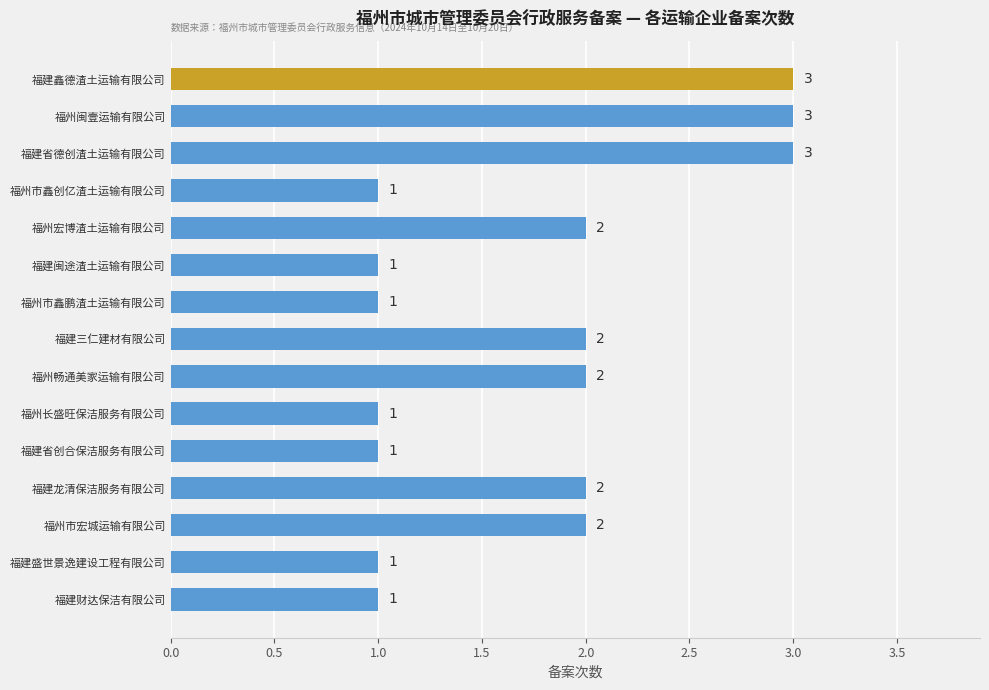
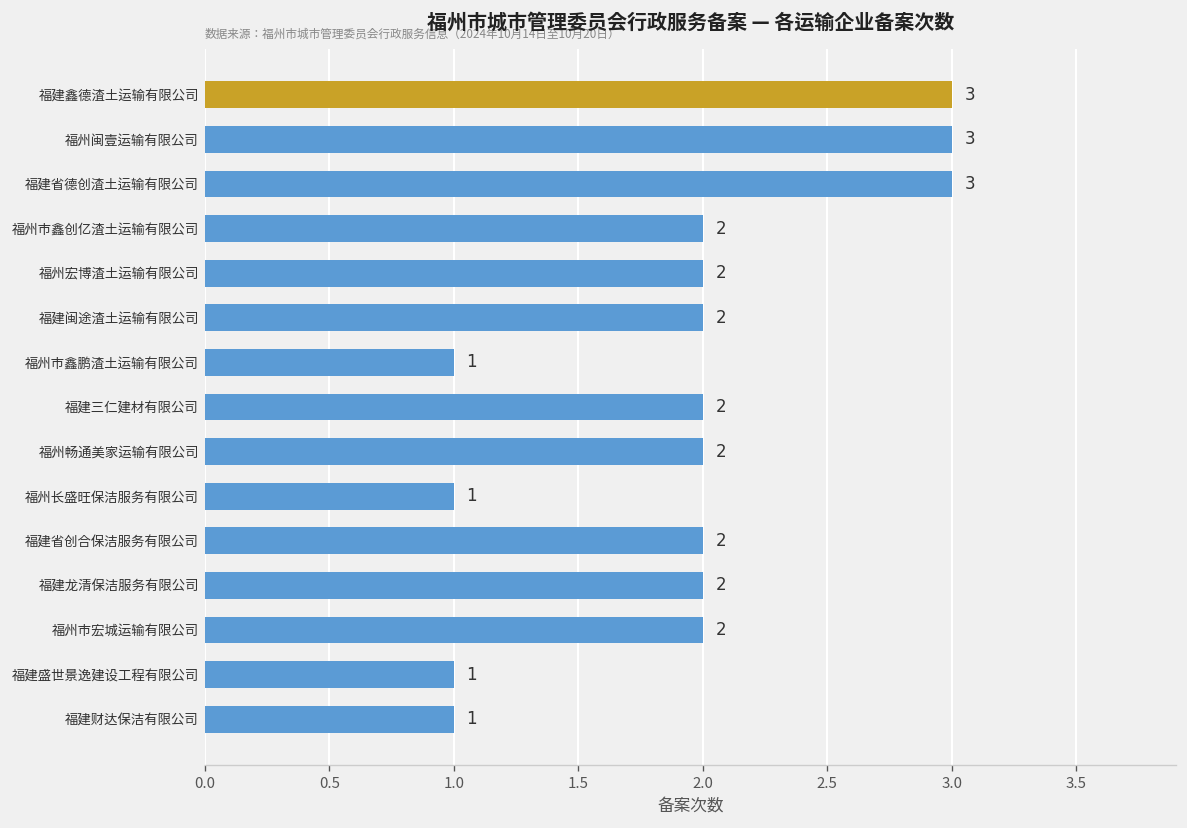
  {
    "福建鑫德渣土运输有限公司": 3,
    "福州闽壹运输有限公司": 3,
    "福建省德创渣土运输有限公司": 3,
-   "福州市鑫创亿渣土运输有限公司": 1,
+   "福州市鑫创亿渣土运输有限公司": 2,
    "福州宏博渣土运输有限公司": 2,
-   "福建闽途渣土运输有限公司": 1,
+   "福建闽途渣土运输有限公司": 2,
    "福州市鑫鹏渣土运输有限公司": 1,
    "福建三仁建材有限公司": 2,
    "福州畅通美家运输有限公司": 2,
    "福州长盛旺保洁服务有限公司": 1,
-   "福建省创合保洁服务有限公司": 1,
+   "福建省创合保洁服务有限公司": 2,
    "福建龙清保洁服务有限公司": 2,
    "福州市宏城运输有限公司": 2,
    "福建盛世景逸建设工程有限公司": 1,
    "福建财达保洁有限公司": 1
  }
